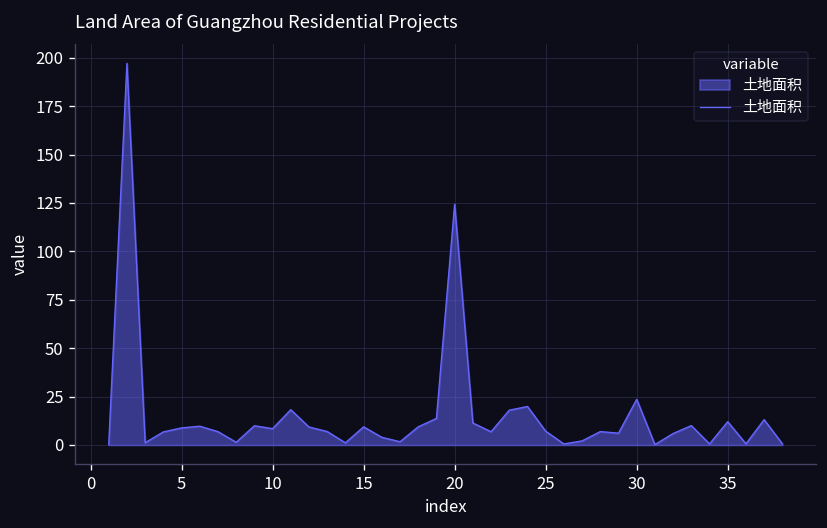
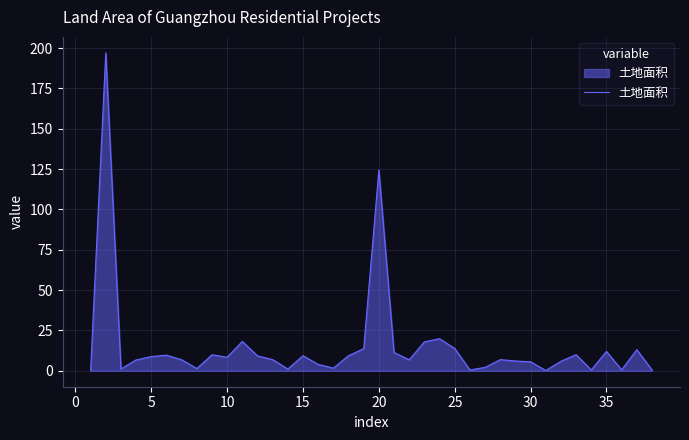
  {
    "5": 9,
    "10": 8,
    "15": 9,
    "20": 124,
-   "25": 7,
-   "30": 24,
+   "25": 14,
+   "30": 6,
    "35": 12
  }
